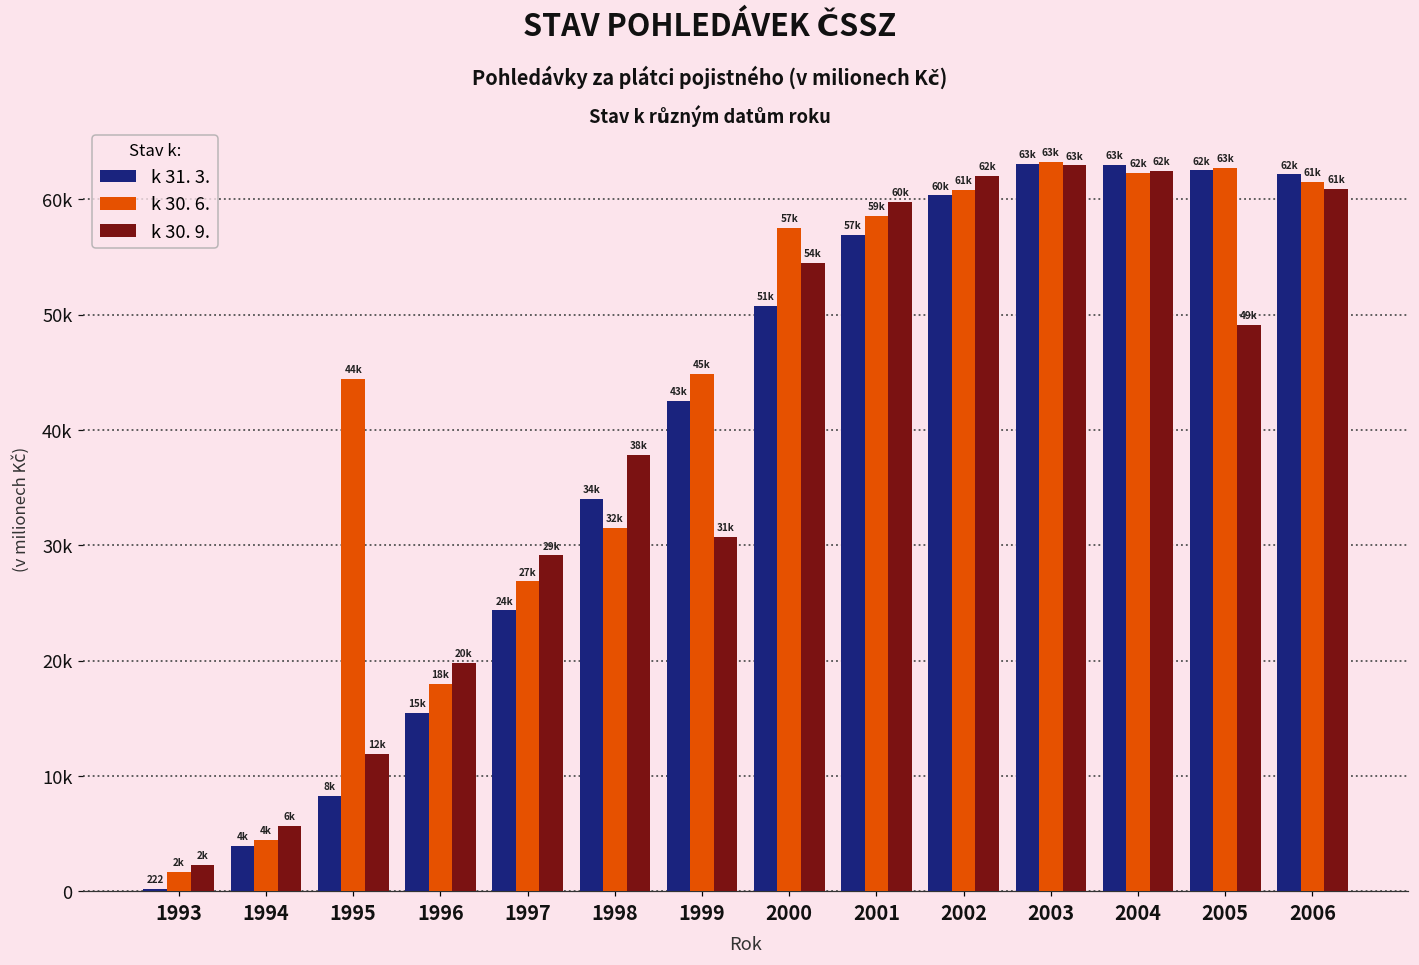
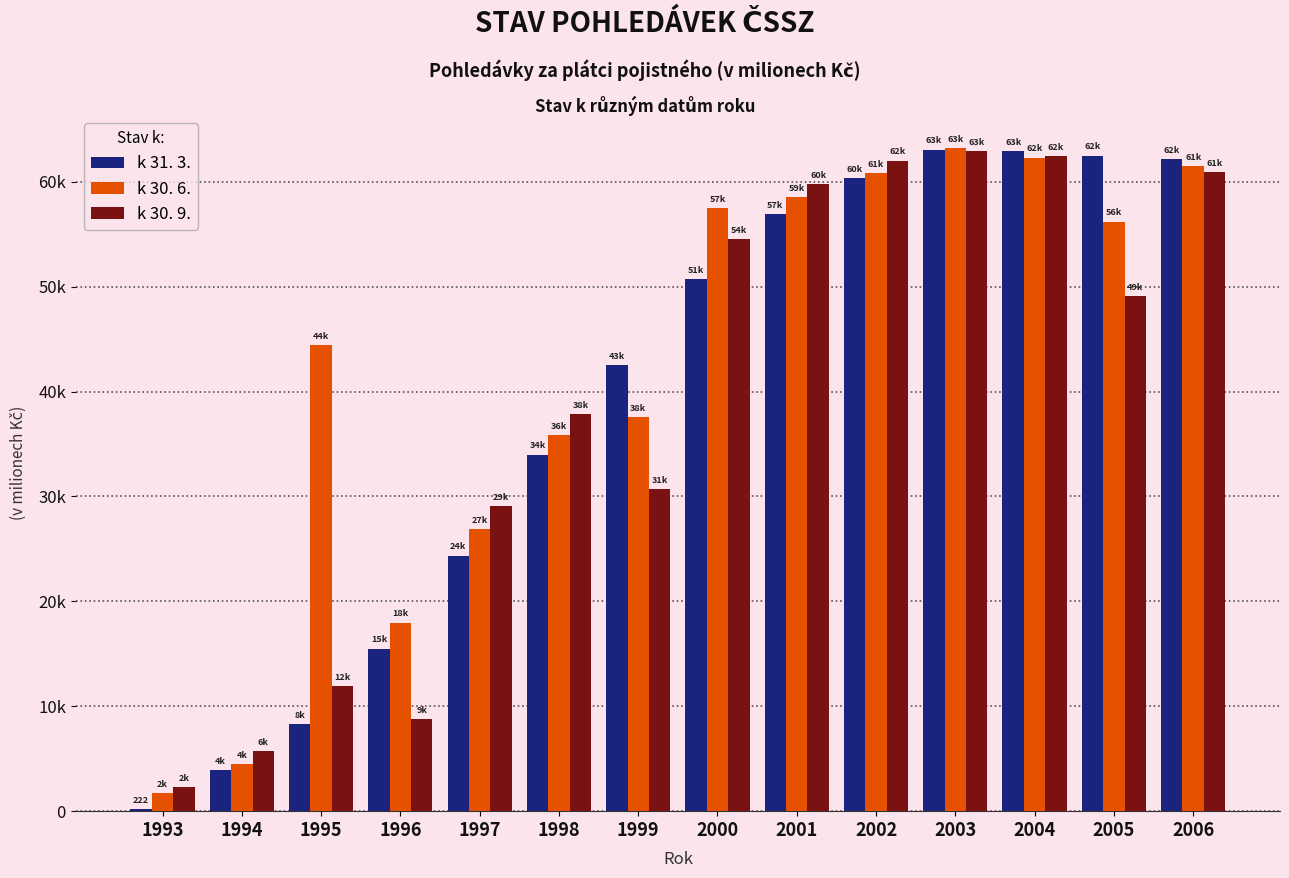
  {
    "k 31. 3.": {
      "1993": "222",
      "1994": "4k",
      "1995": "8k",
      "1996": "15k",
      "1997": "24k",
      "1998": "34k",
      "1999": "43k",
      "2000": "51k",
      "2001": "57k",
      "2002": "60k",
      "2003": "63k",
      "2004": "63k",
      "2005": "62k",
      "2006": "62k"
    },
    "k 30. 6.": {
      "1993": "2k",
      "1994": "4k",
      "1995": "44k",
      "1996": "18k",
      "1997": "27k",
-     "1998": "32k",
-     "1999": "45k",
+     "1998": "36k",
+     "1999": "38k",
      "2000": "57k",
      "2001": "59k",
      "2002": "61k",
      "2003": "63k",
      "2004": "62k",
-     "2005": "63k",
+     "2005": "56k",
      "2006": "61k"
    },
    "k 30. 9.": {
      "1993": "2k",
      "1994": "6k",
      "1995": "12k",
-     "1996": "20k",
+     "1996": "9k",
      "1997": "29k",
      "1998": "38k",
      "1999": "31k",
      "2000": "54k",
      "2001": "60k",
      "2002": "62k",
      "2003": "63k",
      "2004": "62k",
      "2005": "49k",
      "2006": "61k"
    }
  }
